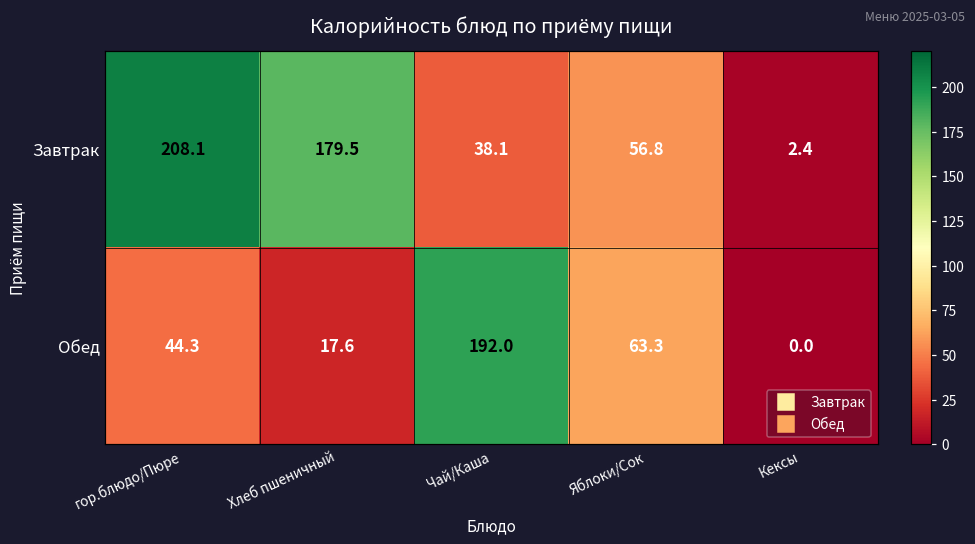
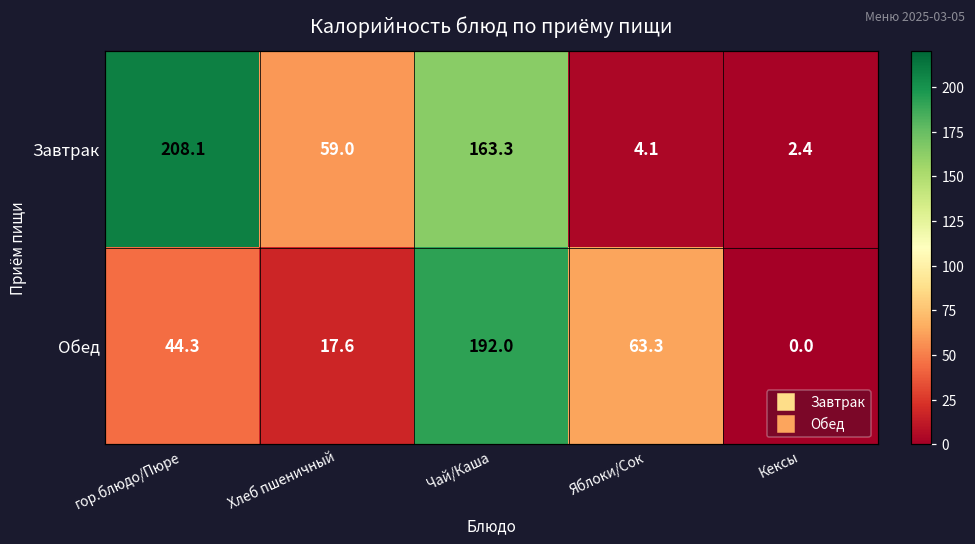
  {
    "Завтрак": {
      "гор.блюдо/Пюре": 208.1,
-     "Хлеб пшеничный": 179.5,
-     "Чай/Каша": 38.1,
-     "Яблоки/Сок": 56.8,
+     "Хлеб пшеничный": 59.0,
+     "Чай/Каша": 163.3,
+     "Яблоки/Сок": 4.1,
      "Кексы": 2.4
    },
    "Обед": {
      "гор.блюдо/Пюре": 44.3,
      "Хлеб пшеничный": 17.6,
      "Чай/Каша": 192.0,
      "Яблоки/Сок": 63.3,
      "Кексы": 0.0
    }
  }
